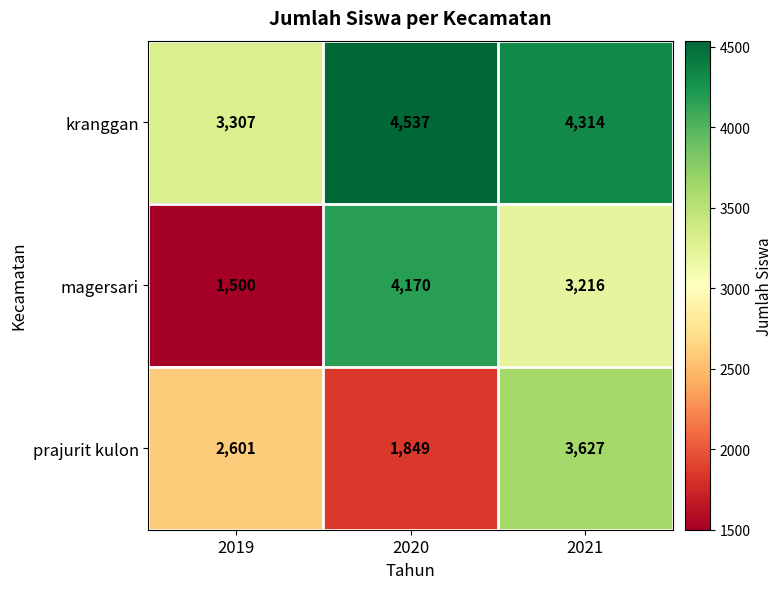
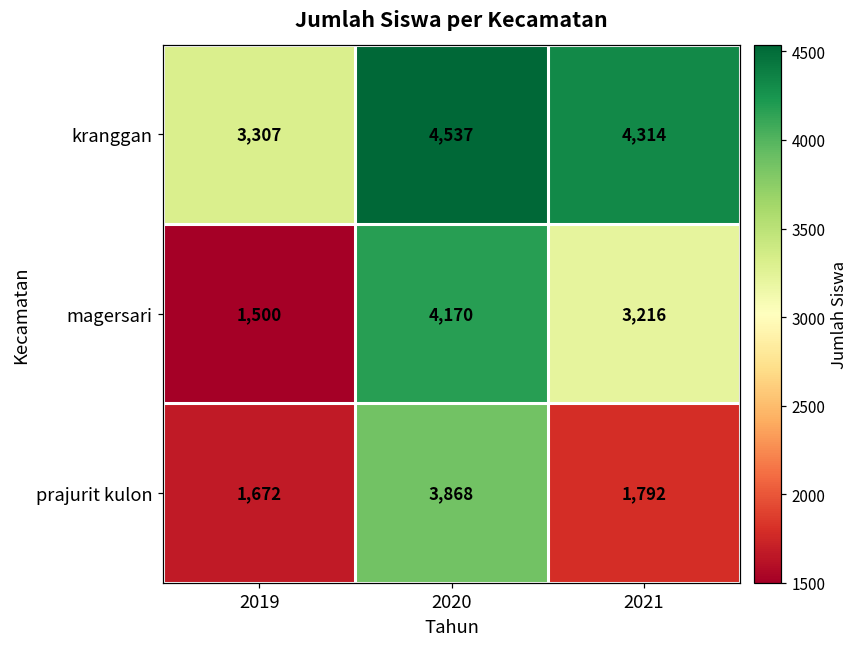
  {
    "kranggan": {
      "2019": "3,307",
      "2020": "4,537",
      "2021": "4,314"
    },
    "magersari": {
      "2019": "1,500",
      "2020": "4,170",
      "2021": "3,216"
    },
    "prajurit kulon": {
-     "2019": "2,601",
-     "2020": "1,849",
-     "2021": "3,627"
+     "2019": "1,672",
+     "2020": "3,868",
+     "2021": "1,792"
    }
  }
